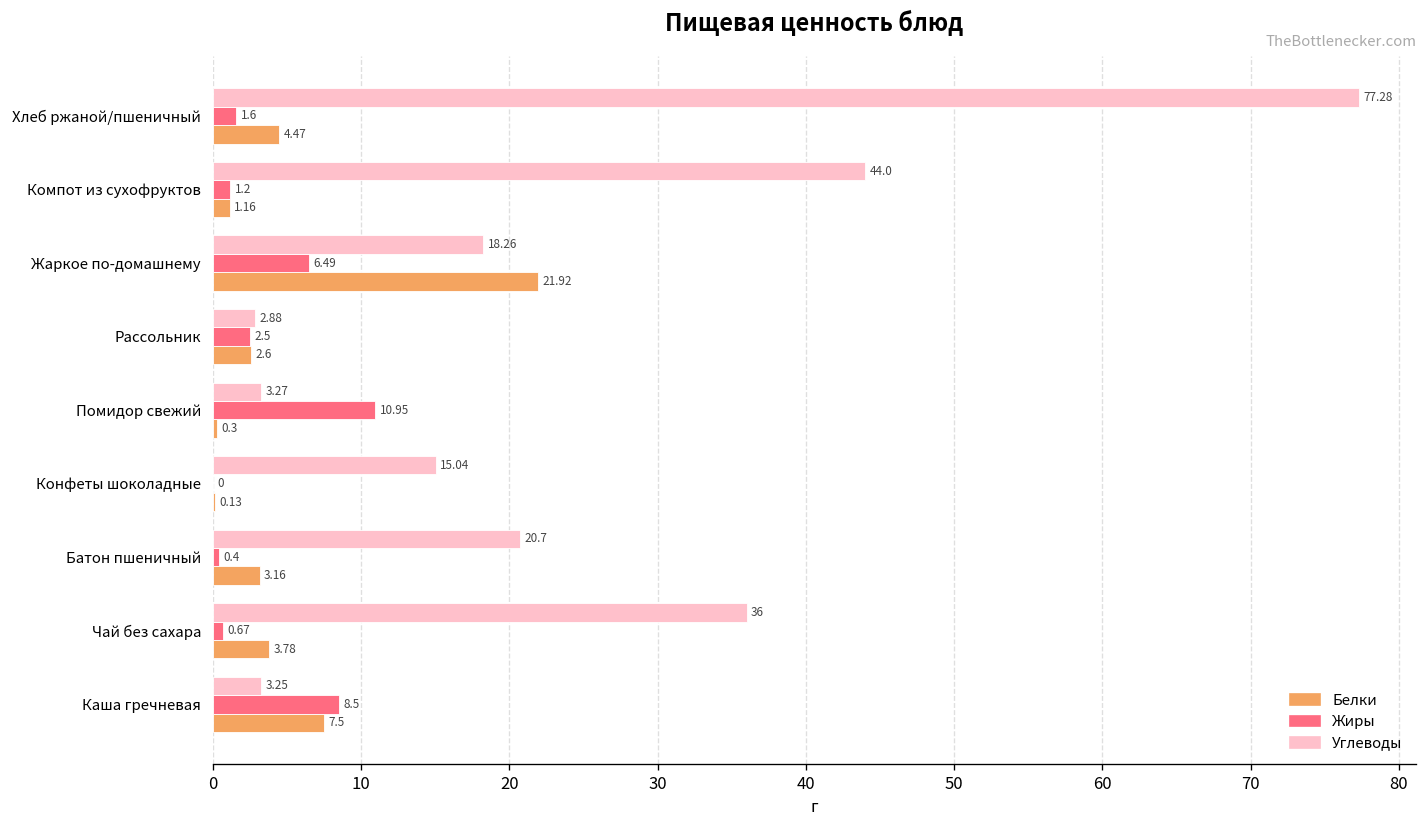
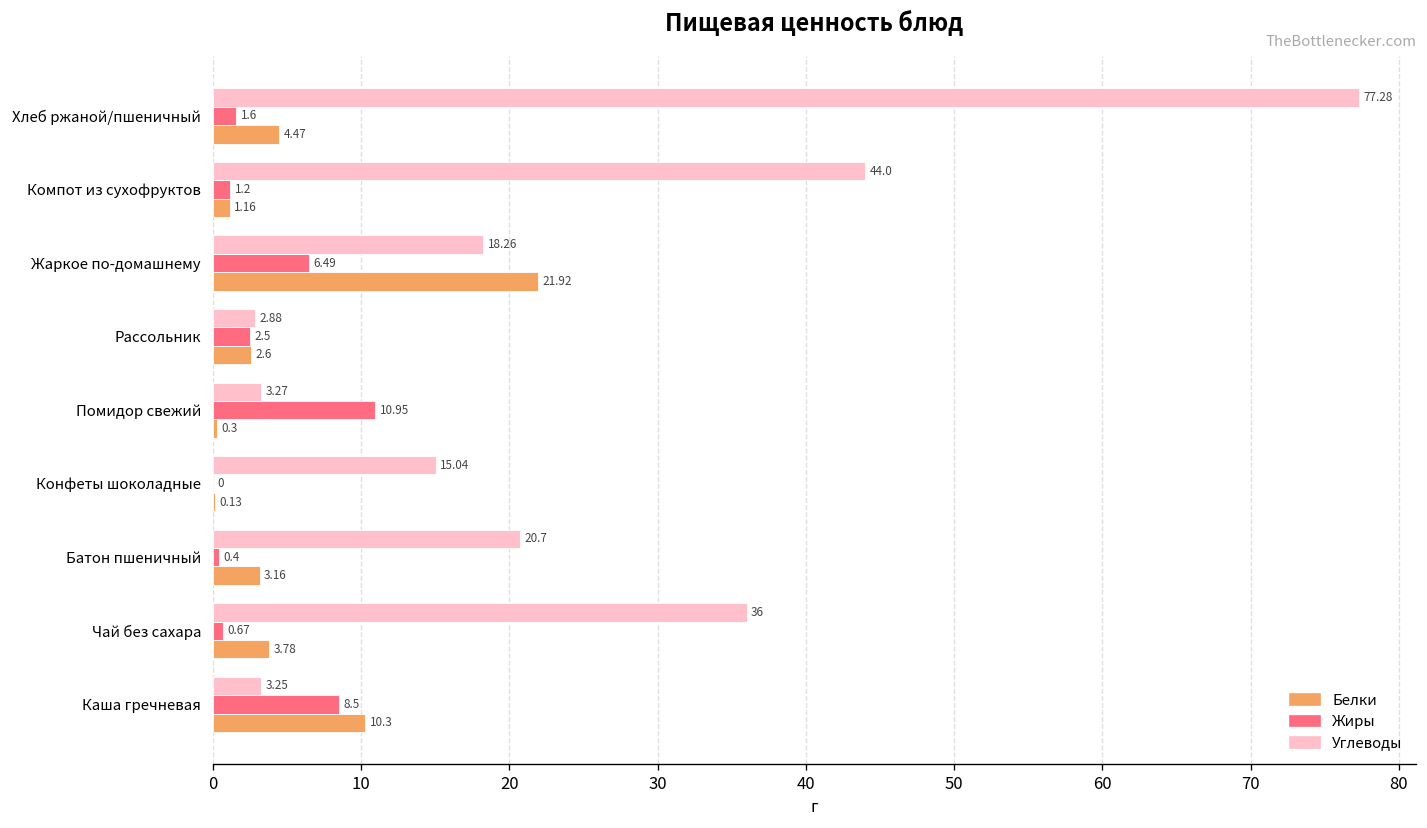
  {
    "Белки": {
      "Хлеб ржаной/пшеничный": 4.47,
      "Компот из сухофруктов": 1.16,
      "Жаркое по-домашнему": 21.92,
      "Рассольник": 2.6,
      "Помидор свежий": 0.3,
      "Конфеты шоколадные": 0.13,
      "Батон пшеничный": 3.16,
      "Чай без сахара": 3.78,
-     "Каша гречневая": 7.5
+     "Каша гречневая": 10.3
    },
    "Жиры": {
      "Хлеб ржаной/пшеничный": 1.6,
      "Компот из сухофруктов": 1.2,
      "Жаркое по-домашнему": 6.49,
      "Рассольник": 2.5,
      "Помидор свежий": 10.95,
      "Конфеты шоколадные": 0,
      "Батон пшеничный": 0.4,
      "Чай без сахара": 0.67,
      "Каша гречневая": 8.5
    },
    "Углеводы": {
      "Хлеб ржаной/пшеничный": 77.28,
      "Компот из сухофруктов": 44.0,
      "Жаркое по-домашнему": 18.26,
      "Рассольник": 2.88,
      "Помидор свежий": 3.27,
      "Конфеты шоколадные": 15.04,
      "Батон пшеничный": 20.7,
      "Чай без сахара": 36,
      "Каша гречневая": 3.25
    }
  }
